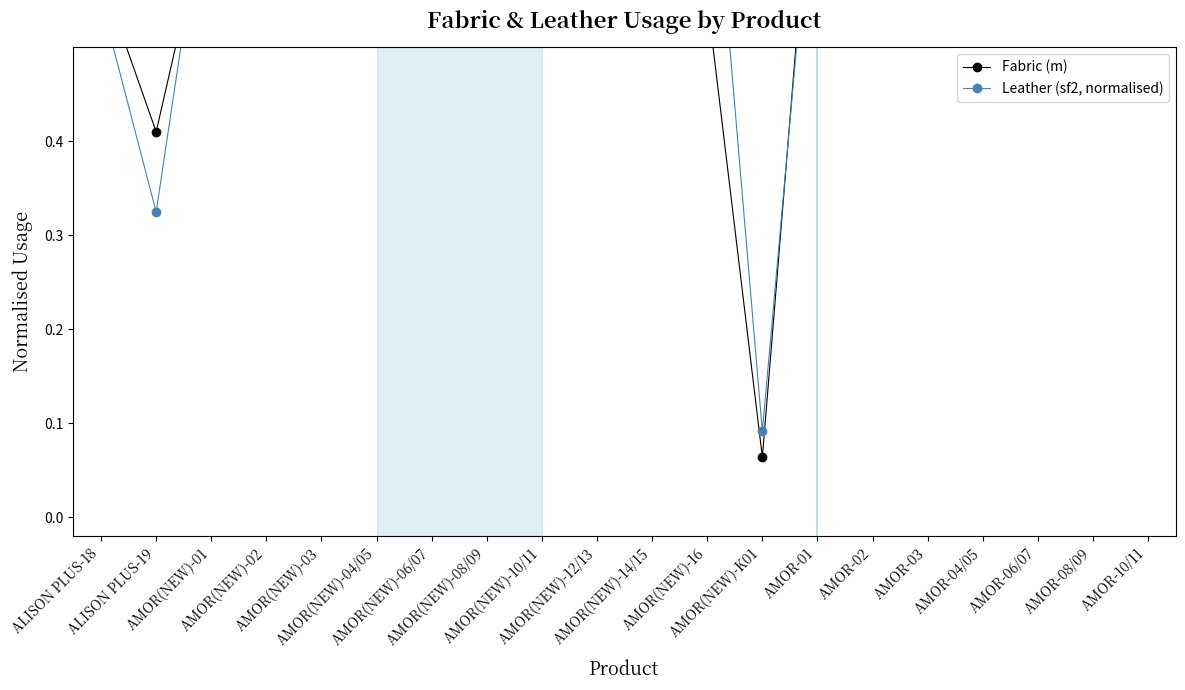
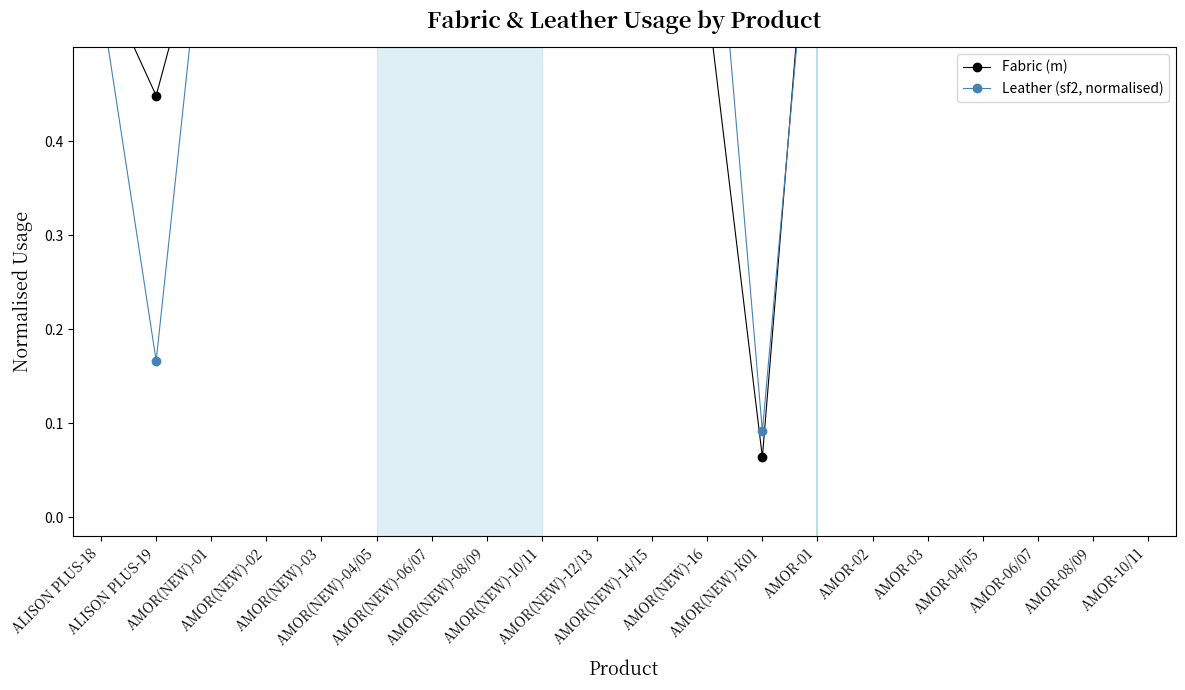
  {
    "Fabric (m)": {
-     "ALISON PLUS-19": 0.41,
+     "ALISON PLUS-19": 0.45,
      "AMOR(NEW)-K01": 0.06
    },
    "Leather (sf2, normalised)": {
-     "ALISON PLUS-19": 0.33,
+     "ALISON PLUS-19": 0.17,
      "AMOR(NEW)-K01": 0.09
    }
  }
